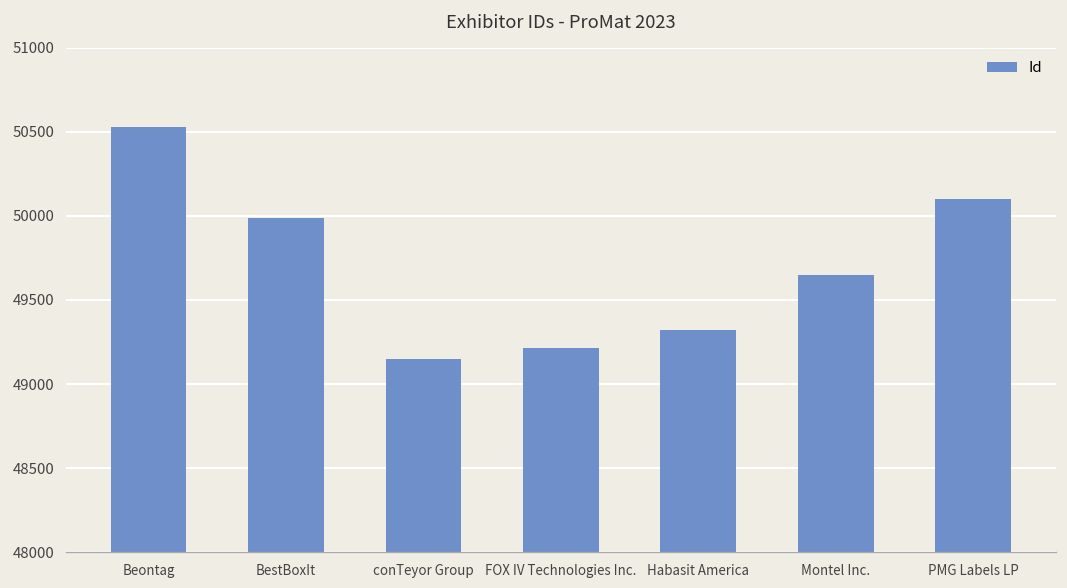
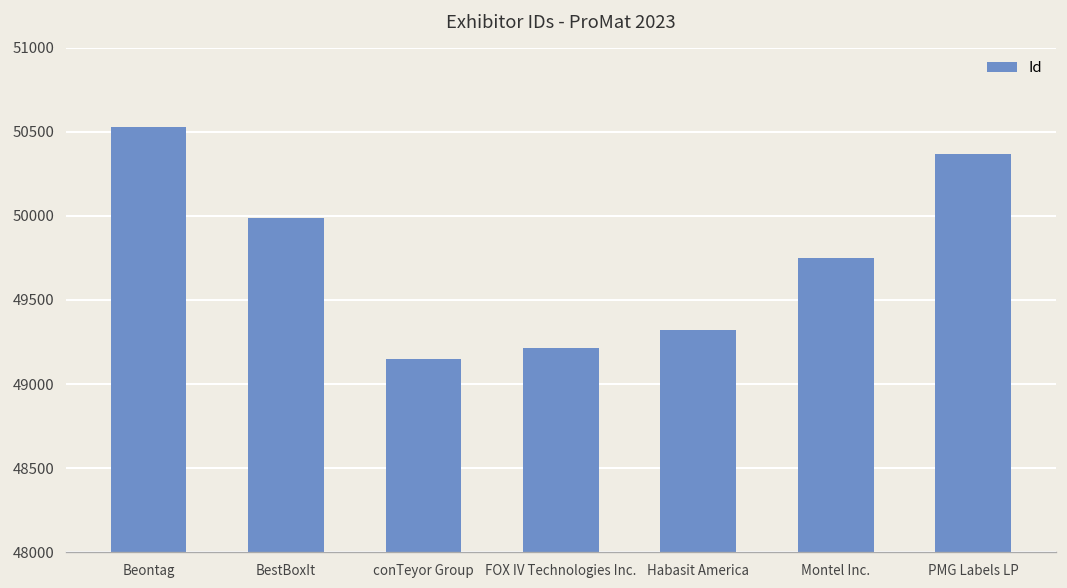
  {
    "Beontag": 50530,
    "BestBoxIt": 49990,
    "conTeyor Group": 49150,
    "FOX IV Technologies Inc.": 49220,
    "Habasit America": 49320,
-   "Montel Inc.": 49650,
-   "PMG Labels LP": 50100
+   "Montel Inc.": 49750,
+   "PMG Labels LP": 50370
  }
